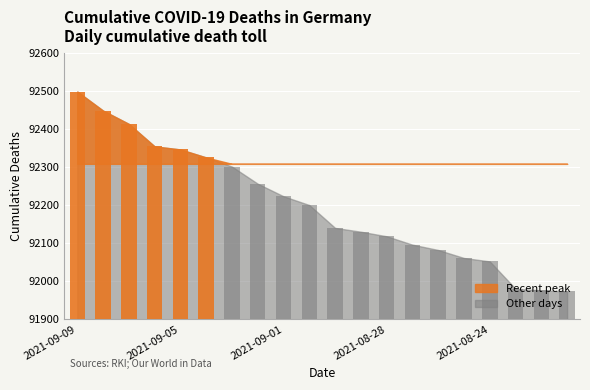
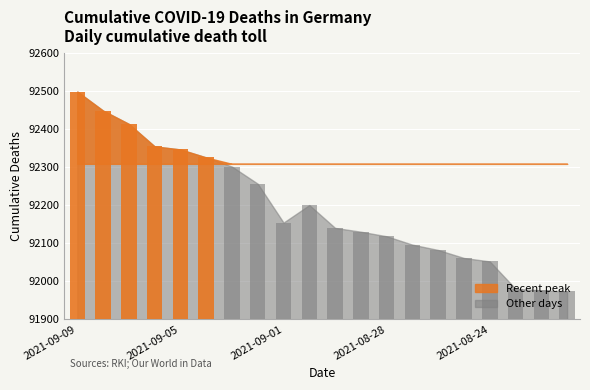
  {
    "Other days": {
      "2021-09-09": 92500,
      "2021-09-05": 92350,
-     "2021-09-01": 92220,
+     "2021-09-01": 92150,
      "2021-08-28": 92120,
      "2021-08-24": 92050
    },
    "Recent peak": {
      "2021-09-01": 0,
      "2021-08-28": 0,
      "2021-08-24": 0
    }
  }
